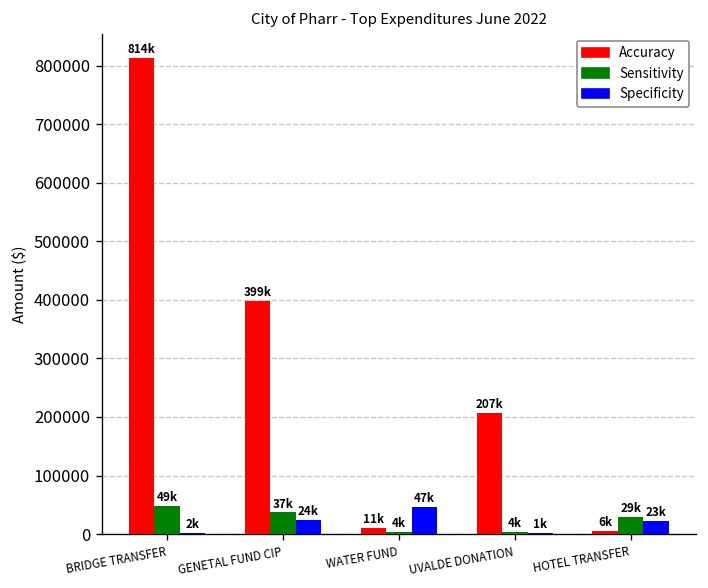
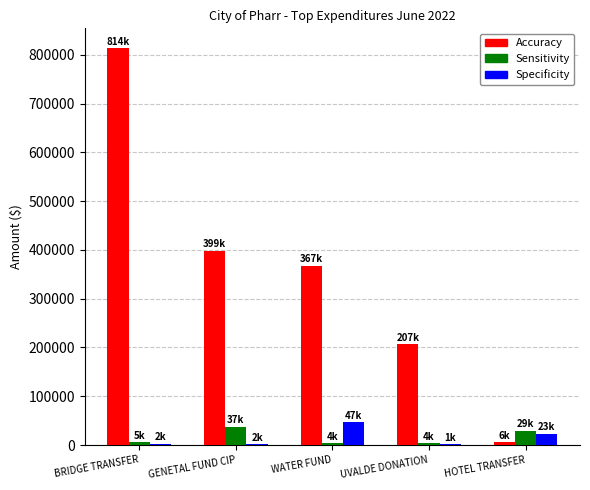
  {
    "Accuracy": {
      "BRIDGE TRANSFER": "814k",
      "GENETAL FUND CIP": "399k",
-     "WATER FUND": "11k",
+     "WATER FUND": "367k",
      "UVALDE DONATION": "207k",
      "HOTEL TRANSFER": "6k"
    },
    "Sensitivity": {
-     "BRIDGE TRANSFER": "49k",
+     "BRIDGE TRANSFER": "5k",
      "GENETAL FUND CIP": "37k",
      "WATER FUND": "4k",
      "UVALDE DONATION": "4k",
      "HOTEL TRANSFER": "29k"
    },
    "Specificity": {
      "BRIDGE TRANSFER": "2k",
-     "GENETAL FUND CIP": "24k",
+     "GENETAL FUND CIP": "2k",
      "WATER FUND": "47k",
      "UVALDE DONATION": "1k",
      "HOTEL TRANSFER": "23k"
    }
  }
